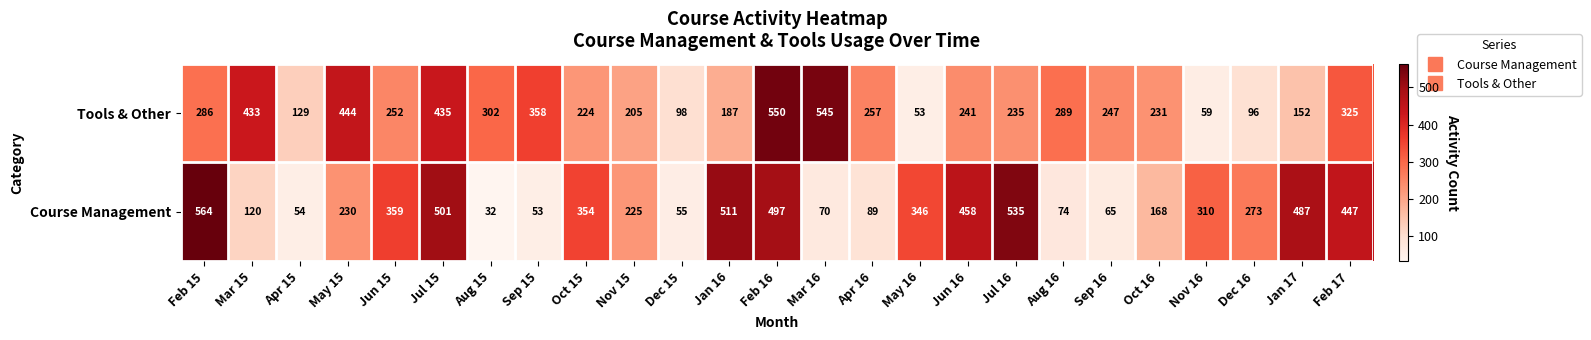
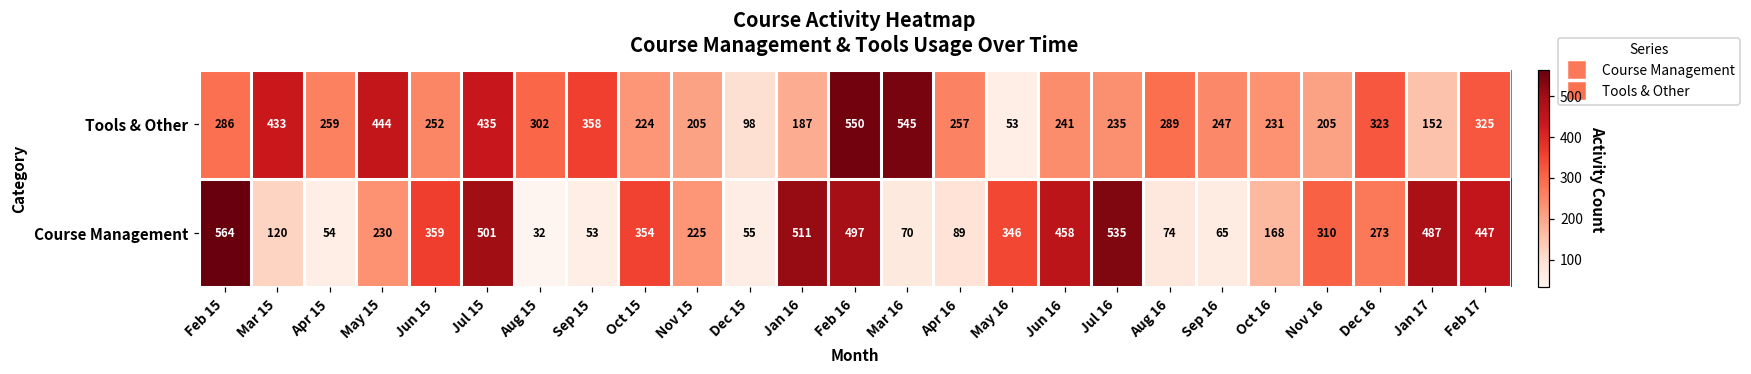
  {
    "Tools & Other": {
      "Feb 15": 286,
      "Mar 15": 433,
-     "Apr 15": 129,
+     "Apr 15": 259,
      "May 15": 444,
      "Jun 15": 252,
      "Jul 15": 435,
      "Aug 15": 302,
      "Sep 15": 358,
      "Oct 15": 224,
      "Nov 15": 205,
      "Dec 15": 98,
      "Jan 16": 187,
      "Feb 16": 550,
      "Mar 16": 545,
      "Apr 16": 257,
      "May 16": 53,
      "Jun 16": 241,
      "Jul 16": 235,
      "Aug 16": 289,
      "Sep 16": 247,
      "Oct 16": 231,
-     "Nov 16": 59,
-     "Dec 16": 96,
+     "Nov 16": 205,
+     "Dec 16": 323,
      "Jan 17": 152,
      "Feb 17": 325
    },
    "Course Management": {
      "Feb 15": 564,
      "Mar 15": 120,
      "Apr 15": 54,
      "May 15": 230,
      "Jun 15": 359,
      "Jul 15": 501,
      "Aug 15": 32,
      "Sep 15": 53,
      "Oct 15": 354,
      "Nov 15": 225,
      "Dec 15": 55,
      "Jan 16": 511,
      "Feb 16": 497,
      "Mar 16": 70,
      "Apr 16": 89,
      "May 16": 346,
      "Jun 16": 458,
      "Jul 16": 535,
      "Aug 16": 74,
      "Sep 16": 65,
      "Oct 16": 168,
      "Nov 16": 310,
      "Dec 16": 273,
      "Jan 17": 487,
      "Feb 17": 447
    }
  }
